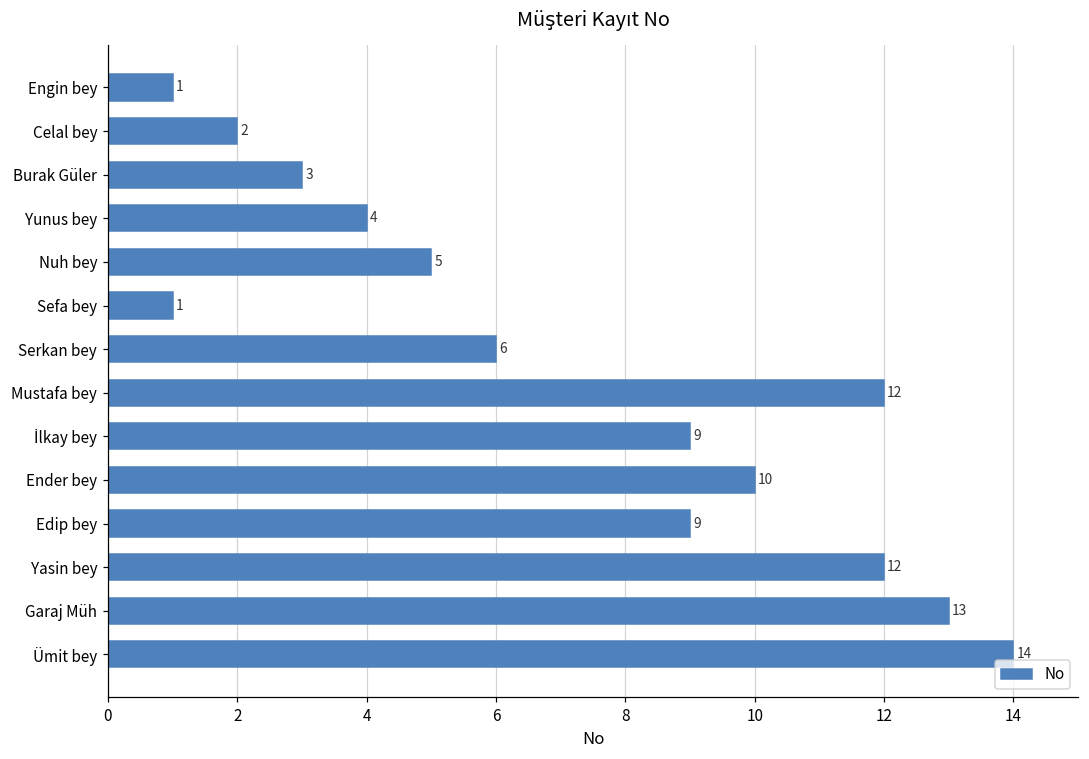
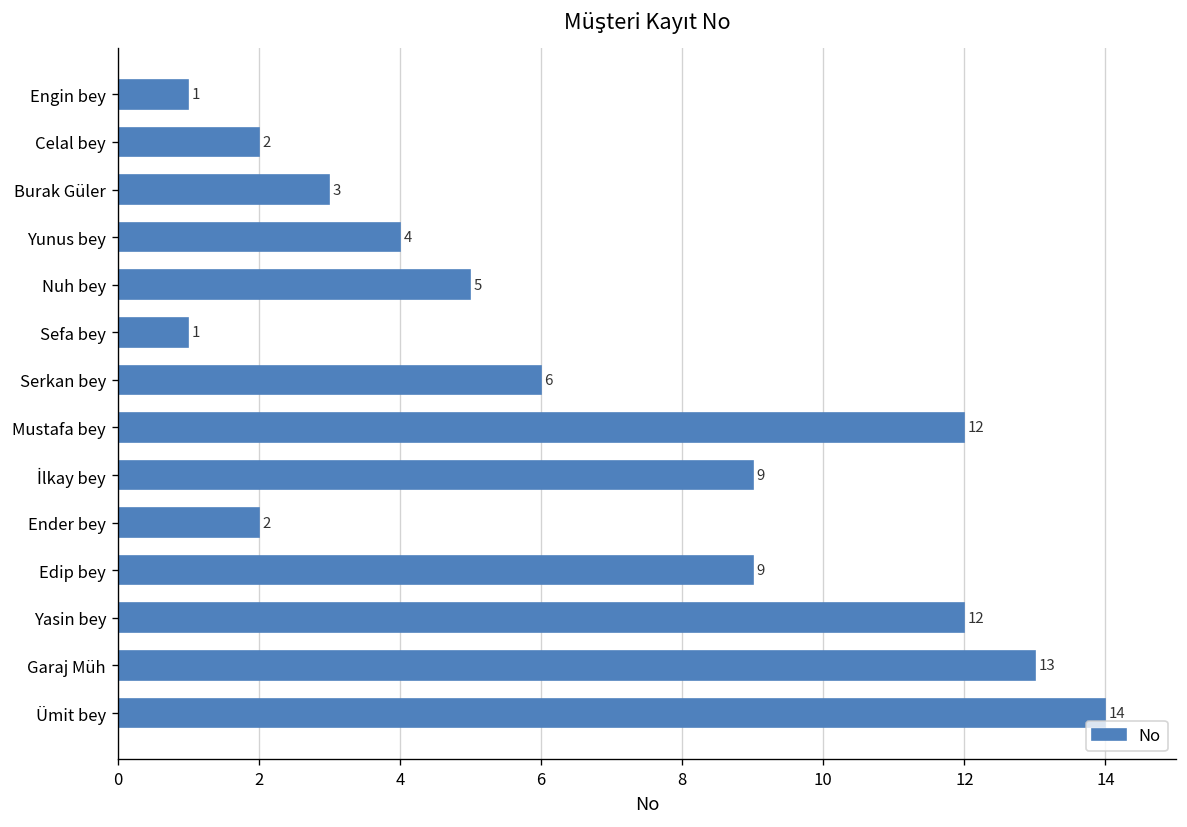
  {
    "Engin bey": 1,
    "Celal bey": 2,
    "Burak Güler": 3,
    "Yunus bey": 4,
    "Nuh bey": 5,
    "Sefa bey": 1,
    "Serkan bey": 6,
    "Mustafa bey": 12,
    "İlkay bey": 9,
-   "Ender bey": 10,
+   "Ender bey": 2,
    "Edip bey": 9,
    "Yasin bey": 12,
    "Garaj Müh": 13,
    "Ümit bey": 14
  }
